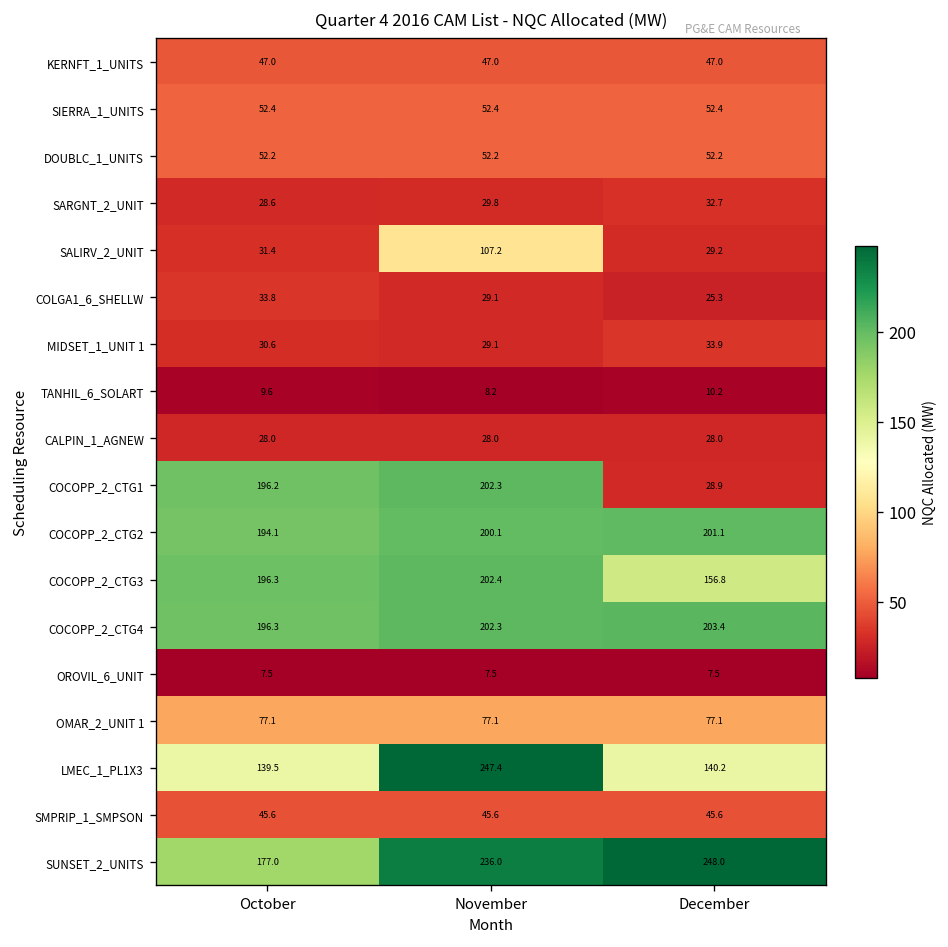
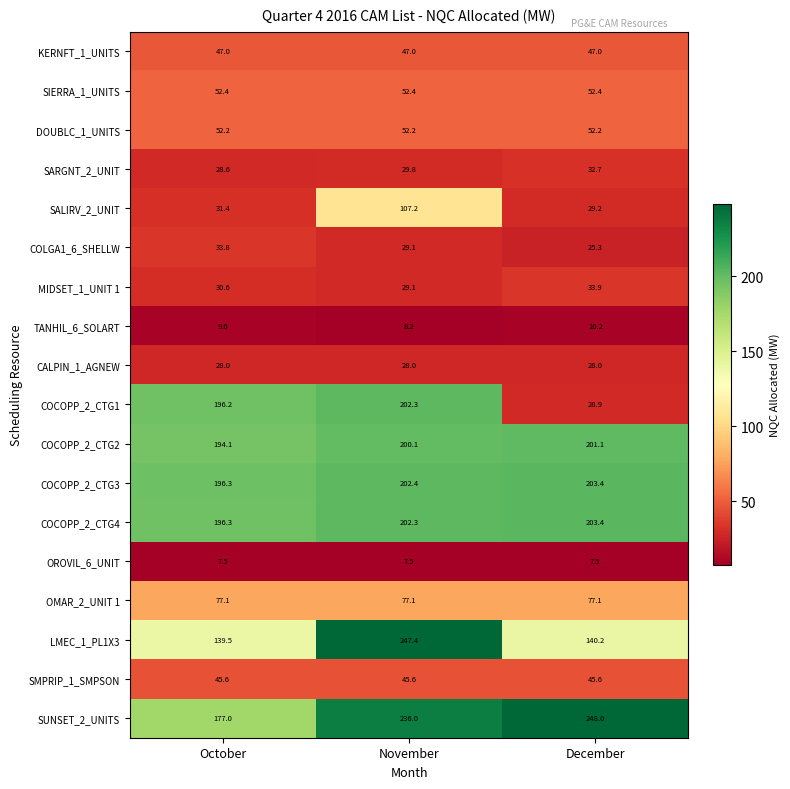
  {
    "KERNFT_1_UNITS": {
      "October": 47.0,
      "November": 47.0,
      "December": 47.0
    },
    "SIERRA_1_UNITS": {
      "October": 52.4,
      "November": 52.4,
      "December": 52.4
    },
    "DOUBLC_1_UNITS": {
      "October": 52.2,
      "November": 52.2,
      "December": 52.2
    },
    "SARGNT_2_UNIT": {
      "October": 28.6,
      "November": 29.8,
      "December": 32.7
    },
    "SALIRV_2_UNIT": {
      "October": 31.4,
      "November": 107.2,
      "December": 29.2
    },
    "COLGA1_6_SHELLW": {
      "October": 33.8,
      "November": 29.1,
      "December": 25.3
    },
    "MIDSET_1_UNIT 1": {
      "October": 30.6,
      "November": 29.1,
      "December": 33.9
    },
    "TANHIL_6_SOLART": {
      "October": 9.6,
      "November": 8.2,
      "December": 10.2
    },
    "CALPIN_1_AGNEW": {
      "October": 28.0,
      "November": 28.0,
      "December": 28.0
    },
    "COCOPP_2_CTG1": {
      "October": 196.2,
      "November": 202.3,
      "December": 28.9
    },
    "COCOPP_2_CTG2": {
      "October": 194.1,
      "November": 200.1,
      "December": 201.1
    },
    "COCOPP_2_CTG3": {
      "October": 196.3,
      "November": 202.4,
-     "December": 156.8
+     "December": 203.4
    },
    "COCOPP_2_CTG4": {
      "October": 196.3,
      "November": 202.3,
      "December": 203.4
    },
    "OROVIL_6_UNIT": {
      "October": 7.5,
      "November": 7.5,
      "December": 7.5
    },
    "OMAR_2_UNIT 1": {
      "October": 77.1,
      "November": 77.1,
      "December": 77.1
    },
    "LMEC_1_PL1X3": {
      "October": 139.5,
      "November": 247.4,
      "December": 140.2
    },
    "SMPRIP_1_SMPSON": {
      "October": 45.6,
      "November": 45.6,
      "December": 45.6
    },
    "SUNSET_2_UNITS": {
      "October": 177.0,
      "November": 236.0,
      "December": 248.0
    }
  }
